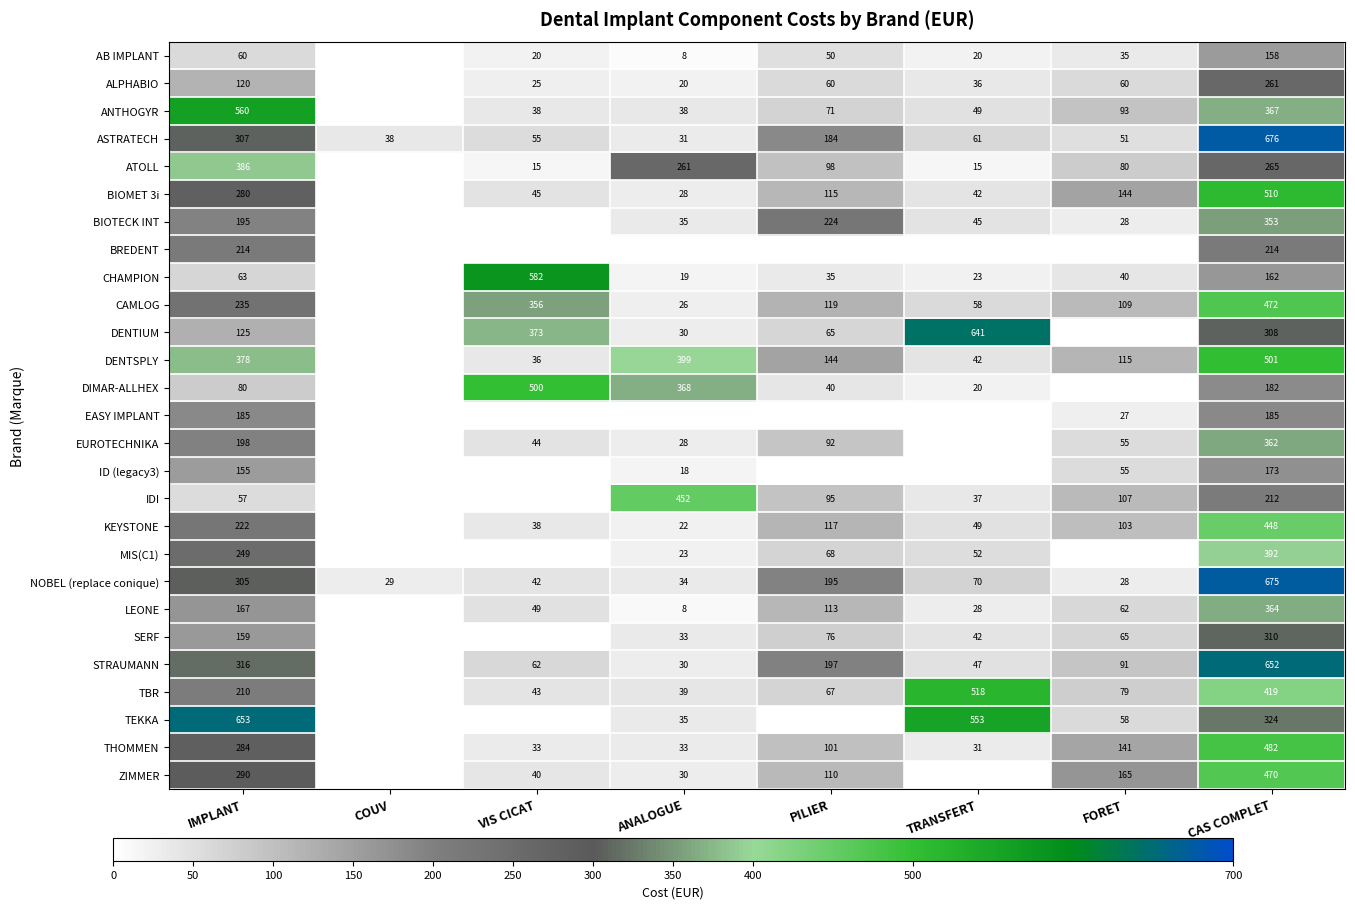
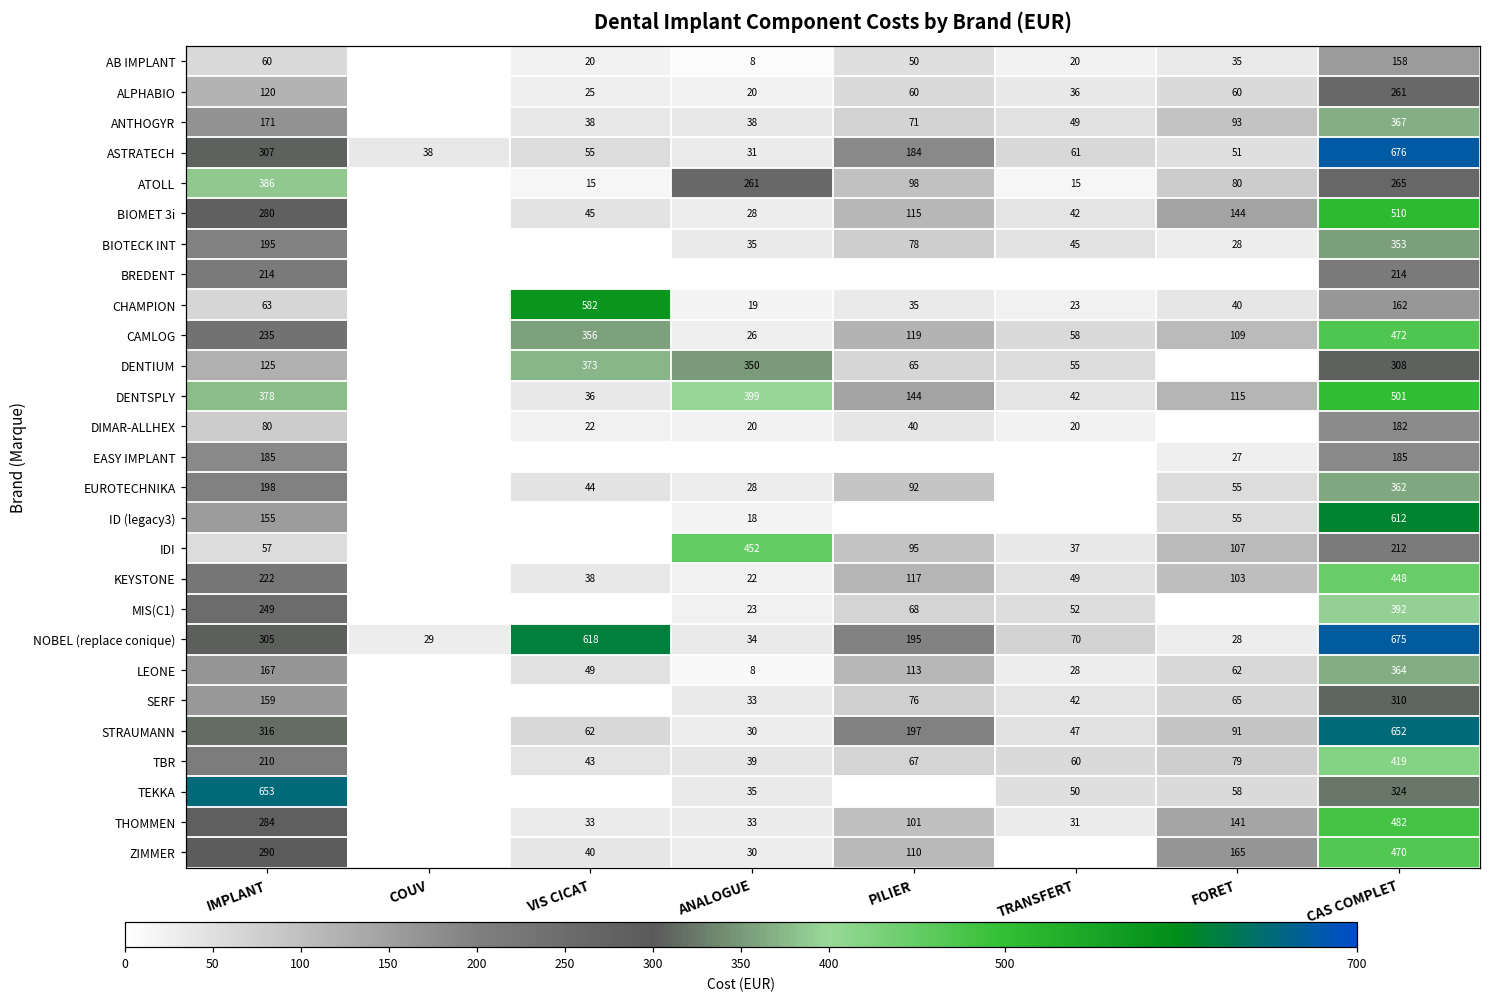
  {
    "AB IMPLANT": {
      "IMPLANT": 60,
      "VIS CICAT": 20,
      "ANALOGUE": 8,
      "PILIER": 50,
      "TRANSFERT": 20,
      "FORET": 35,
      "CAS COMPLET": 158
    },
    "ALPHABIO": {
      "IMPLANT": 120,
      "VIS CICAT": 25,
      "ANALOGUE": 20,
      "PILIER": 60,
      "TRANSFERT": 36,
      "FORET": 60,
      "CAS COMPLET": 261
    },
    "ANTHOGYR": {
-     "IMPLANT": 560,
+     "IMPLANT": 171,
      "VIS CICAT": 38,
      "ANALOGUE": 38,
      "PILIER": 71,
      "TRANSFERT": 49,
      "FORET": 93,
      "CAS COMPLET": 367
    },
    "ASTRATECH": {
      "IMPLANT": 307,
      "COUV": 38,
      "VIS CICAT": 55,
      "ANALOGUE": 31,
      "PILIER": 184,
      "TRANSFERT": 61,
      "FORET": 51,
      "CAS COMPLET": 676
    },
    "ATOLL": {
      "IMPLANT": 386,
      "VIS CICAT": 15,
      "ANALOGUE": 261,
      "PILIER": 98,
      "TRANSFERT": 15,
      "FORET": 80,
      "CAS COMPLET": 265
    },
    "BIOMET 3i": {
      "IMPLANT": 280,
      "VIS CICAT": 45,
      "ANALOGUE": 28,
      "PILIER": 115,
      "TRANSFERT": 42,
      "FORET": 144,
      "CAS COMPLET": 510
    },
    "BIOTECK INT": {
      "IMPLANT": 195,
      "ANALOGUE": 35,
-     "PILIER": 224,
+     "PILIER": 78,
      "TRANSFERT": 45,
      "FORET": 28,
      "CAS COMPLET": 353
    },
    "BREDENT": {
      "IMPLANT": 214,
      "CAS COMPLET": 214
    },
    "CHAMPION": {
      "IMPLANT": 63,
      "VIS CICAT": 582,
      "ANALOGUE": 19,
      "PILIER": 35,
      "TRANSFERT": 23,
      "FORET": 40,
      "CAS COMPLET": 162
    },
    "CAMLOG": {
      "IMPLANT": 235,
      "VIS CICAT": 356,
      "ANALOGUE": 26,
      "PILIER": 119,
      "TRANSFERT": 58,
      "FORET": 109,
      "CAS COMPLET": 472
    },
    "DENTIUM": {
      "IMPLANT": 125,
      "VIS CICAT": 373,
-     "ANALOGUE": 30,
+     "ANALOGUE": 350,
      "PILIER": 65,
-     "TRANSFERT": 641,
+     "TRANSFERT": 55,
      "CAS COMPLET": 308
    },
    "DENTSPLY": {
      "IMPLANT": 378,
      "VIS CICAT": 36,
      "ANALOGUE": 399,
      "PILIER": 144,
      "TRANSFERT": 42,
      "FORET": 115,
      "CAS COMPLET": 501
    },
    "DIMAR-ALLHEX": {
      "IMPLANT": 80,
-     "VIS CICAT": 500,
-     "ANALOGUE": 368,
+     "VIS CICAT": 22,
+     "ANALOGUE": 20,
      "PILIER": 40,
      "TRANSFERT": 20,
      "CAS COMPLET": 182
    },
    "EASY IMPLANT": {
      "IMPLANT": 185,
      "FORET": 27,
      "CAS COMPLET": 185
    },
    "EUROTECHNIKA": {
      "IMPLANT": 198,
      "VIS CICAT": 44,
      "ANALOGUE": 28,
      "PILIER": 92,
      "FORET": 55,
      "CAS COMPLET": 362
    },
    "ID (legacy3)": {
      "IMPLANT": 155,
      "ANALOGUE": 18,
      "FORET": 55,
-     "CAS COMPLET": 173
+     "CAS COMPLET": 612
    },
    "IDI": {
      "IMPLANT": 57,
      "ANALOGUE": 452,
      "PILIER": 95,
      "TRANSFERT": 37,
      "FORET": 107,
      "CAS COMPLET": 212
    },
    "KEYSTONE": {
      "IMPLANT": 222,
      "VIS CICAT": 38,
      "ANALOGUE": 22,
      "PILIER": 117,
      "TRANSFERT": 49,
      "FORET": 103,
      "CAS COMPLET": 448
    },
    "MIS(C1)": {
      "IMPLANT": 249,
      "ANALOGUE": 23,
      "PILIER": 68,
      "TRANSFERT": 52,
      "CAS COMPLET": 392
    },
    "NOBEL (replace conique)": {
      "IMPLANT": 305,
      "COUV": 29,
-     "VIS CICAT": 42,
+     "VIS CICAT": 618,
      "ANALOGUE": 34,
      "PILIER": 195,
      "TRANSFERT": 70,
      "FORET": 28,
      "CAS COMPLET": 675
    },
    "LEONE": {
      "IMPLANT": 167,
      "VIS CICAT": 49,
      "ANALOGUE": 8,
      "PILIER": 113,
      "TRANSFERT": 28,
      "FORET": 62,
      "CAS COMPLET": 364
    },
    "SERF": {
      "IMPLANT": 159,
      "ANALOGUE": 33,
      "PILIER": 76,
      "TRANSFERT": 42,
      "FORET": 65,
      "CAS COMPLET": 310
    },
    "STRAUMANN": {
      "IMPLANT": 316,
      "VIS CICAT": 62,
      "ANALOGUE": 30,
      "PILIER": 197,
      "TRANSFERT": 47,
      "FORET": 91,
      "CAS COMPLET": 652
    },
    "TBR": {
      "IMPLANT": 210,
      "VIS CICAT": 43,
      "ANALOGUE": 39,
      "PILIER": 67,
-     "TRANSFERT": 518,
+     "TRANSFERT": 60,
      "FORET": 79,
      "CAS COMPLET": 419
    },
    "TEKKA": {
      "IMPLANT": 653,
      "ANALOGUE": 35,
-     "TRANSFERT": 553,
+     "TRANSFERT": 50,
      "FORET": 58,
      "CAS COMPLET": 324
    },
    "THOMMEN": {
      "IMPLANT": 284,
      "VIS CICAT": 33,
      "ANALOGUE": 33,
      "PILIER": 101,
      "TRANSFERT": 31,
      "FORET": 141,
      "CAS COMPLET": 482
    },
    "ZIMMER": {
      "IMPLANT": 290,
      "VIS CICAT": 40,
      "ANALOGUE": 30,
      "PILIER": 110,
      "FORET": 165,
      "CAS COMPLET": 470
    }
  }
